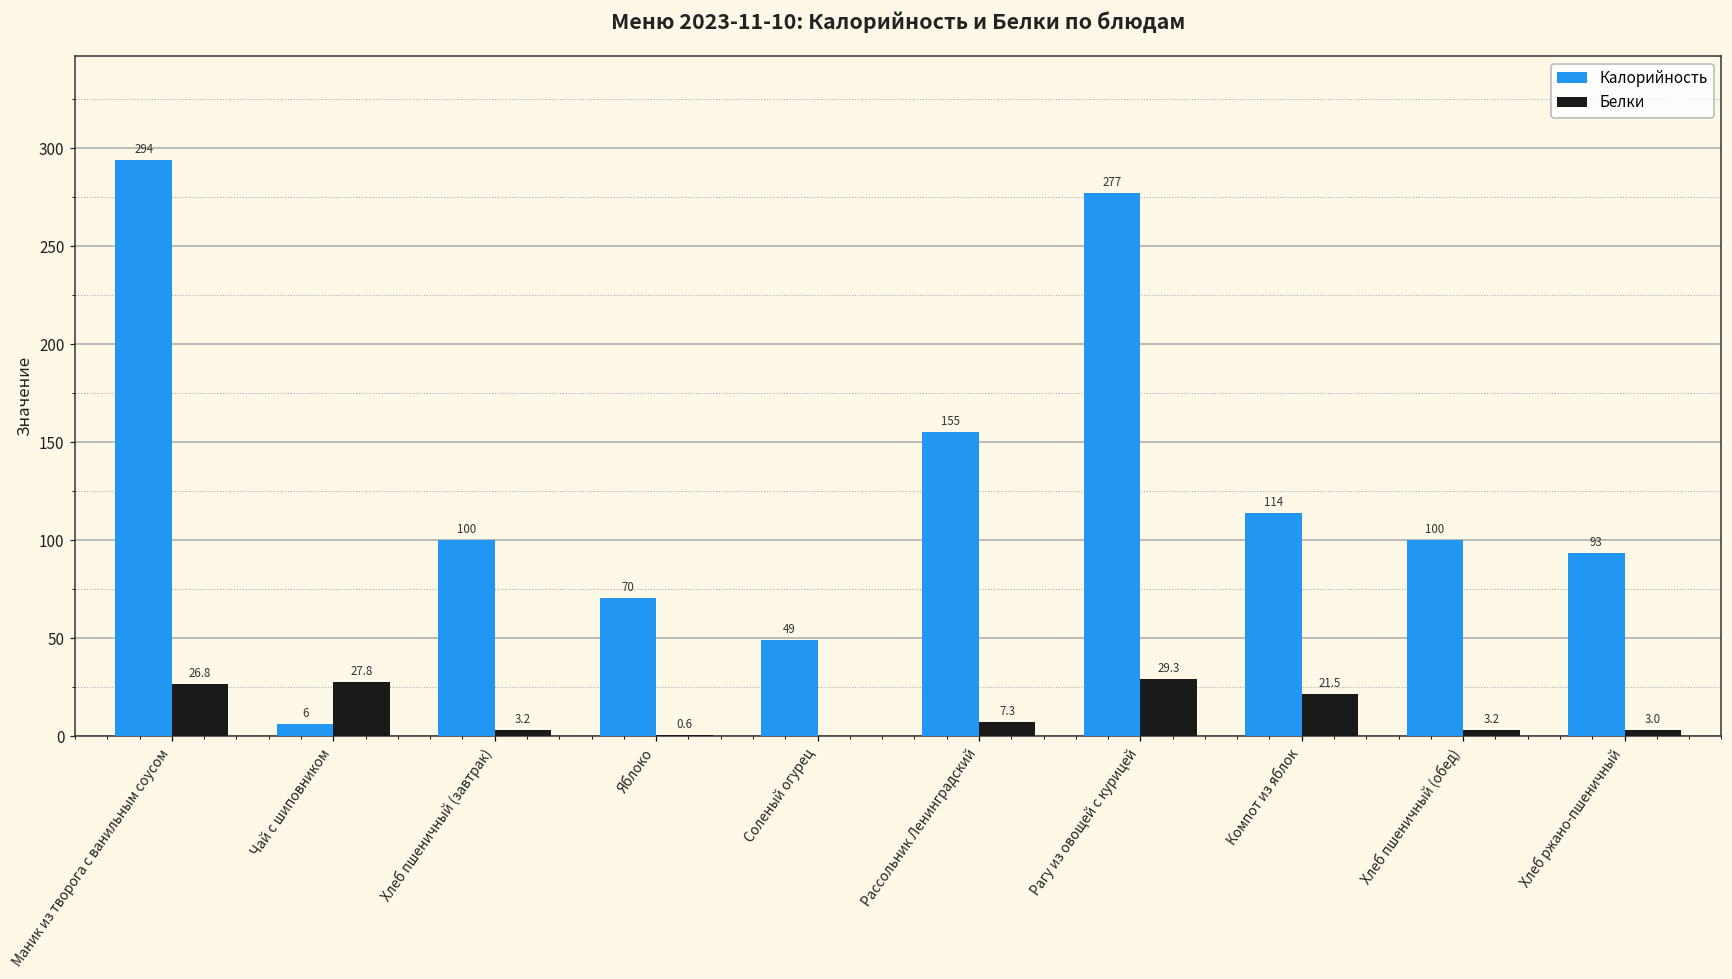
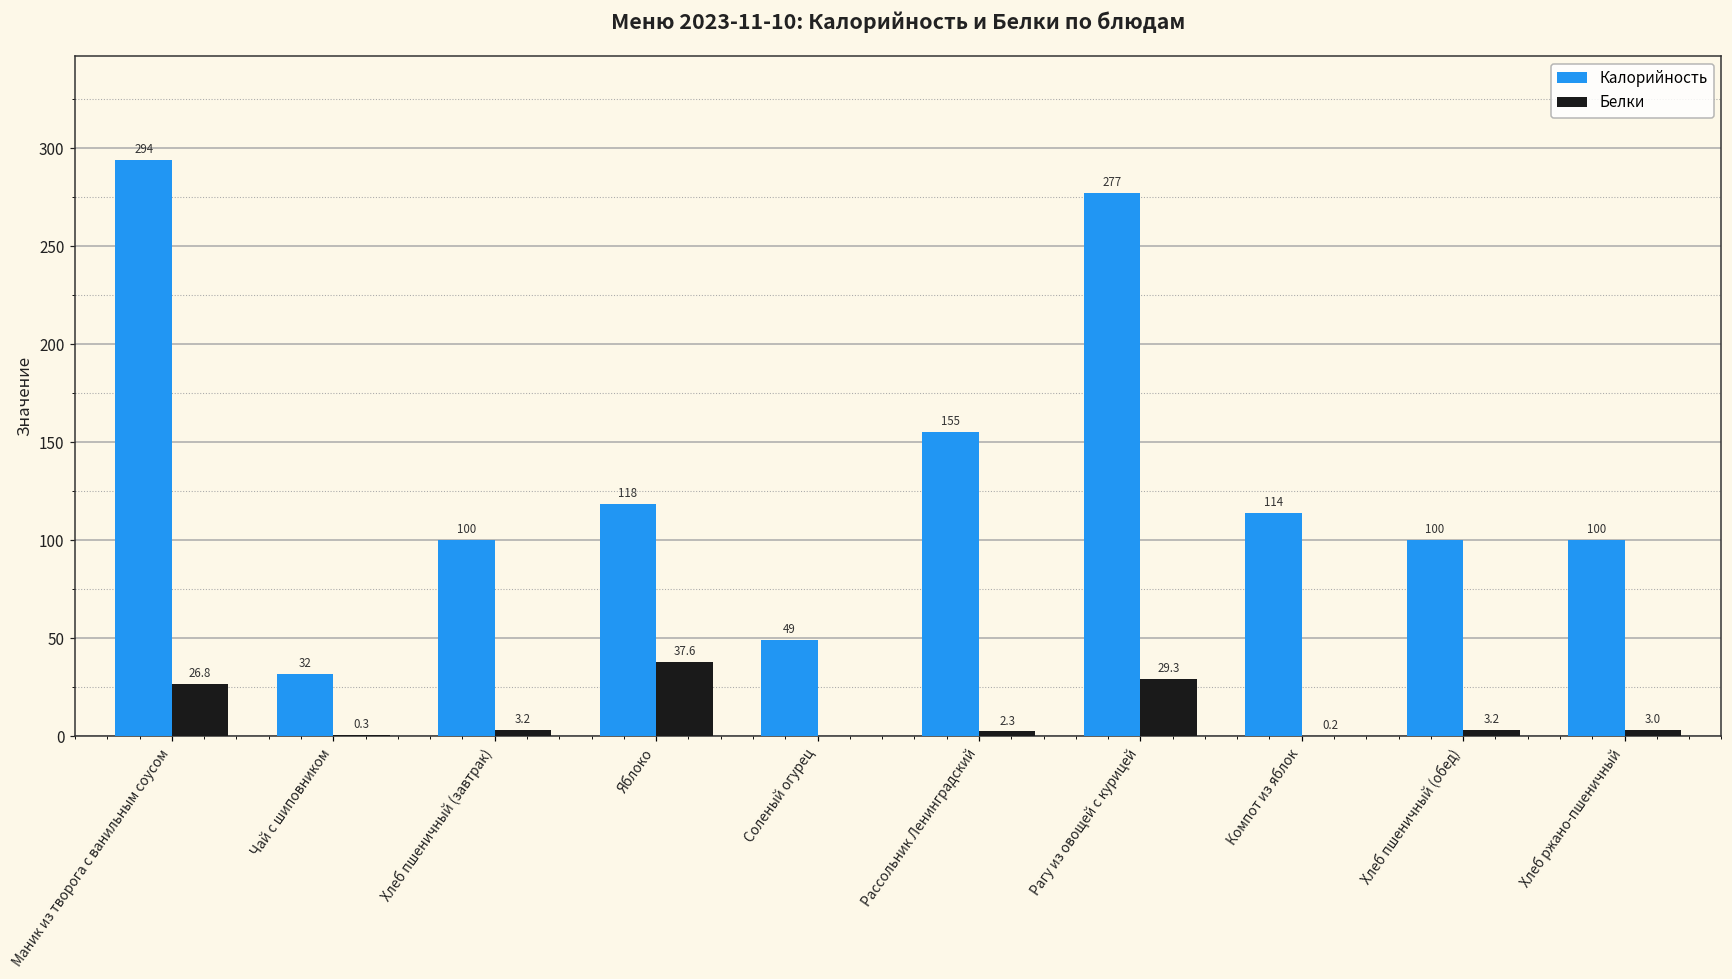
  {
    "Калорийность": {
      "Маник из творога с ванильным соусом": 294,
-     "Чай с шиповником": 6,
+     "Чай с шиповником": 32,
      "Хлеб пшеничный (завтрак)": 100,
-     "Яблоко": 70,
+     "Яблоко": 118,
      "Соленый огурец": 49,
      "Рассольник Ленинградский": 155,
      "Рагу из овощей с курицей": 277,
      "Компот из яблок": 114,
      "Хлеб пшеничный (обед)": 100,
-     "Хлеб ржано-пшеничный": 93
+     "Хлеб ржано-пшеничный": 100
    },
    "Белки": {
      "Маник из творога с ванильным соусом": 26.8,
-     "Чай с шиповником": 27.8,
+     "Чай с шиповником": 0.3,
      "Хлеб пшеничный (завтрак)": 3.2,
-     "Яблоко": 0.6,
-     "Рассольник Ленинградский": 7.3,
+     "Яблоко": 37.6,
+     "Рассольник Ленинградский": 2.3,
      "Рагу из овощей с курицей": 29.3,
-     "Компот из яблок": 21.5,
+     "Компот из яблок": 0.2,
      "Хлеб пшеничный (обед)": 3.2,
      "Хлеб ржано-пшеничный": 3.0
    }
  }
